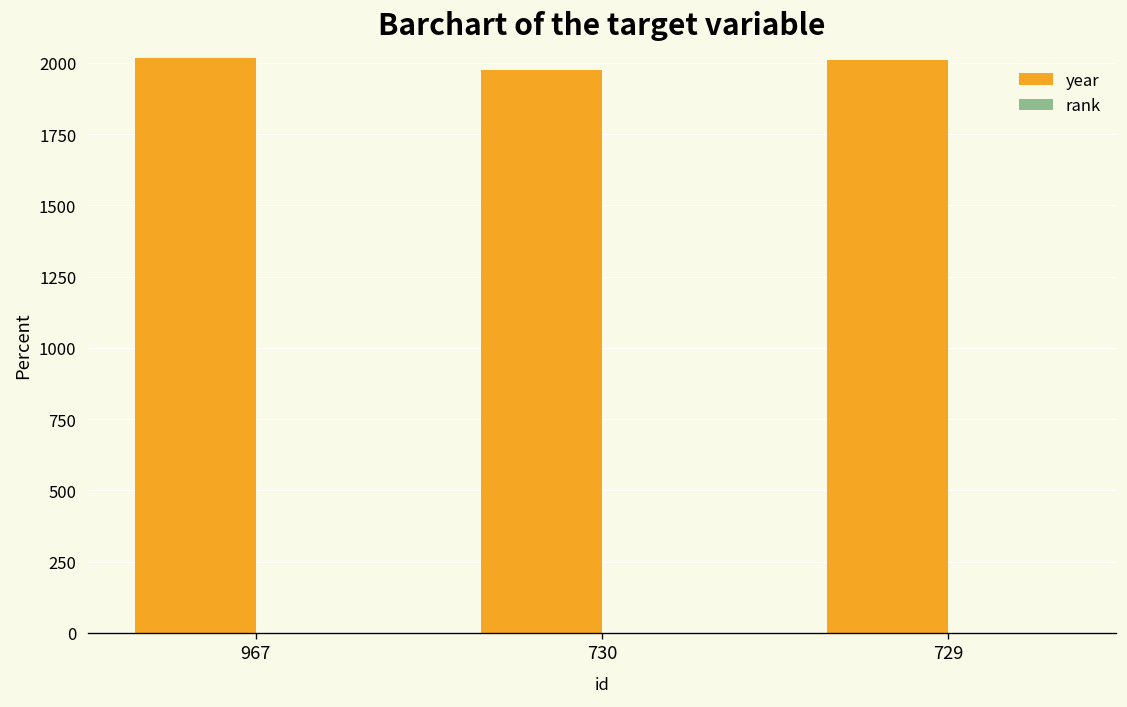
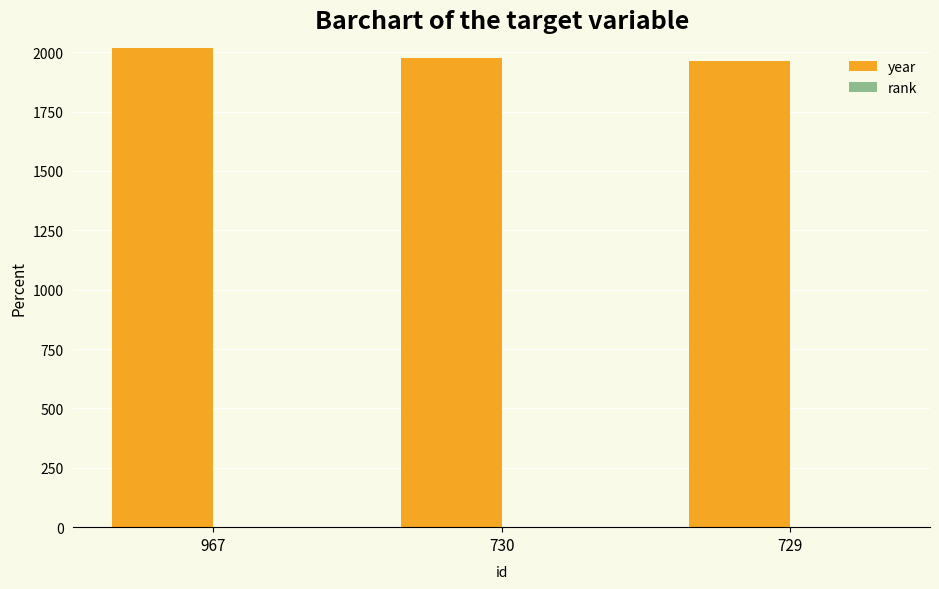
  {
    "year": {
      "967": 2020,
      "730": 1980,
-     "729": 2010
+     "729": 1960
    }
  }
